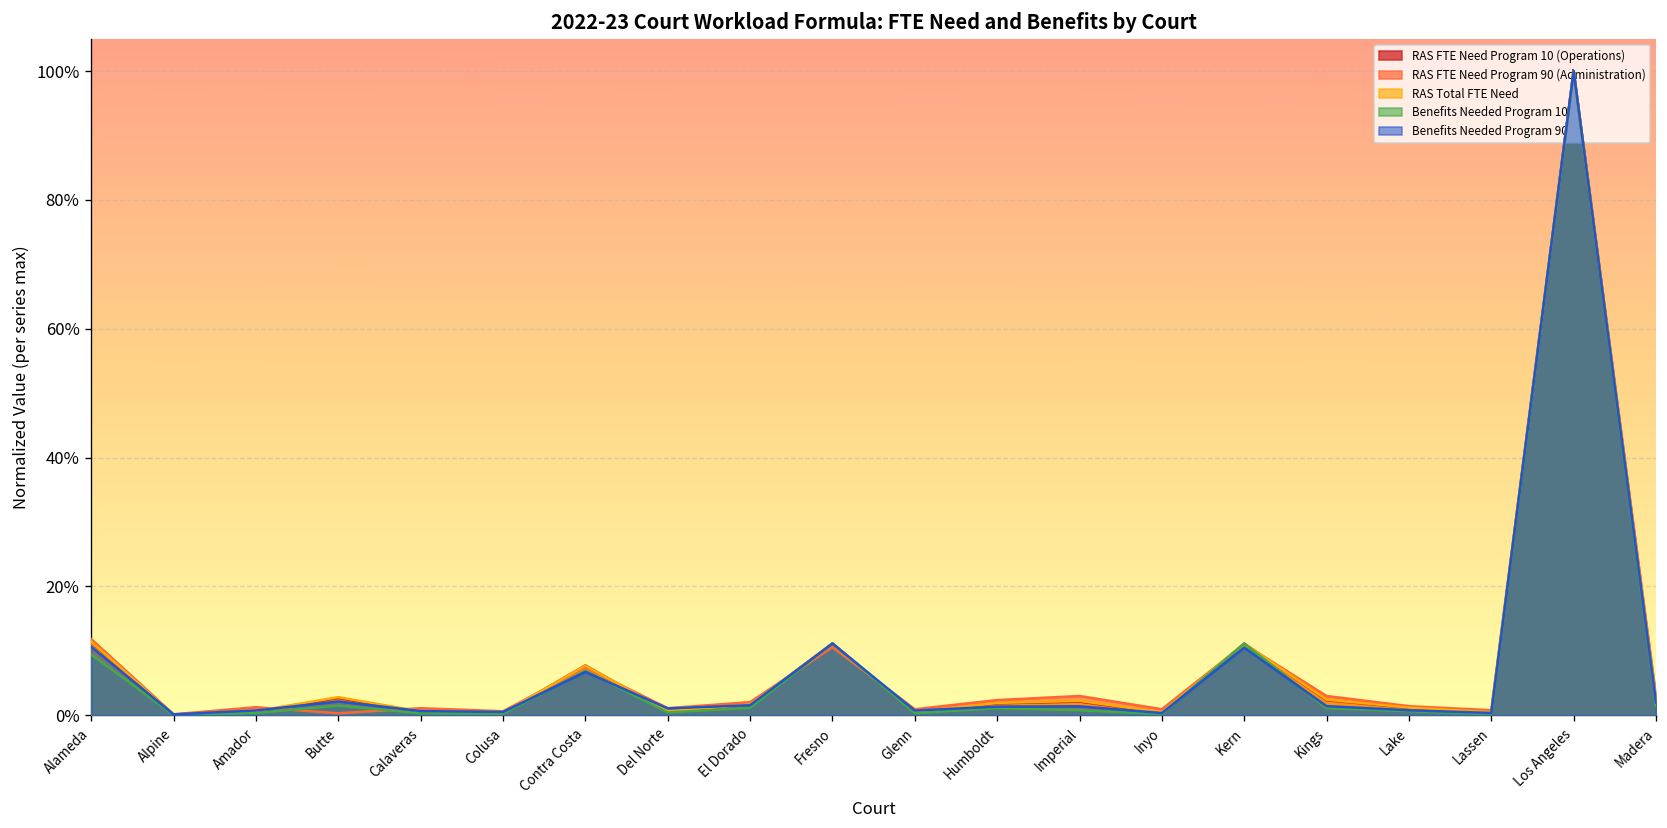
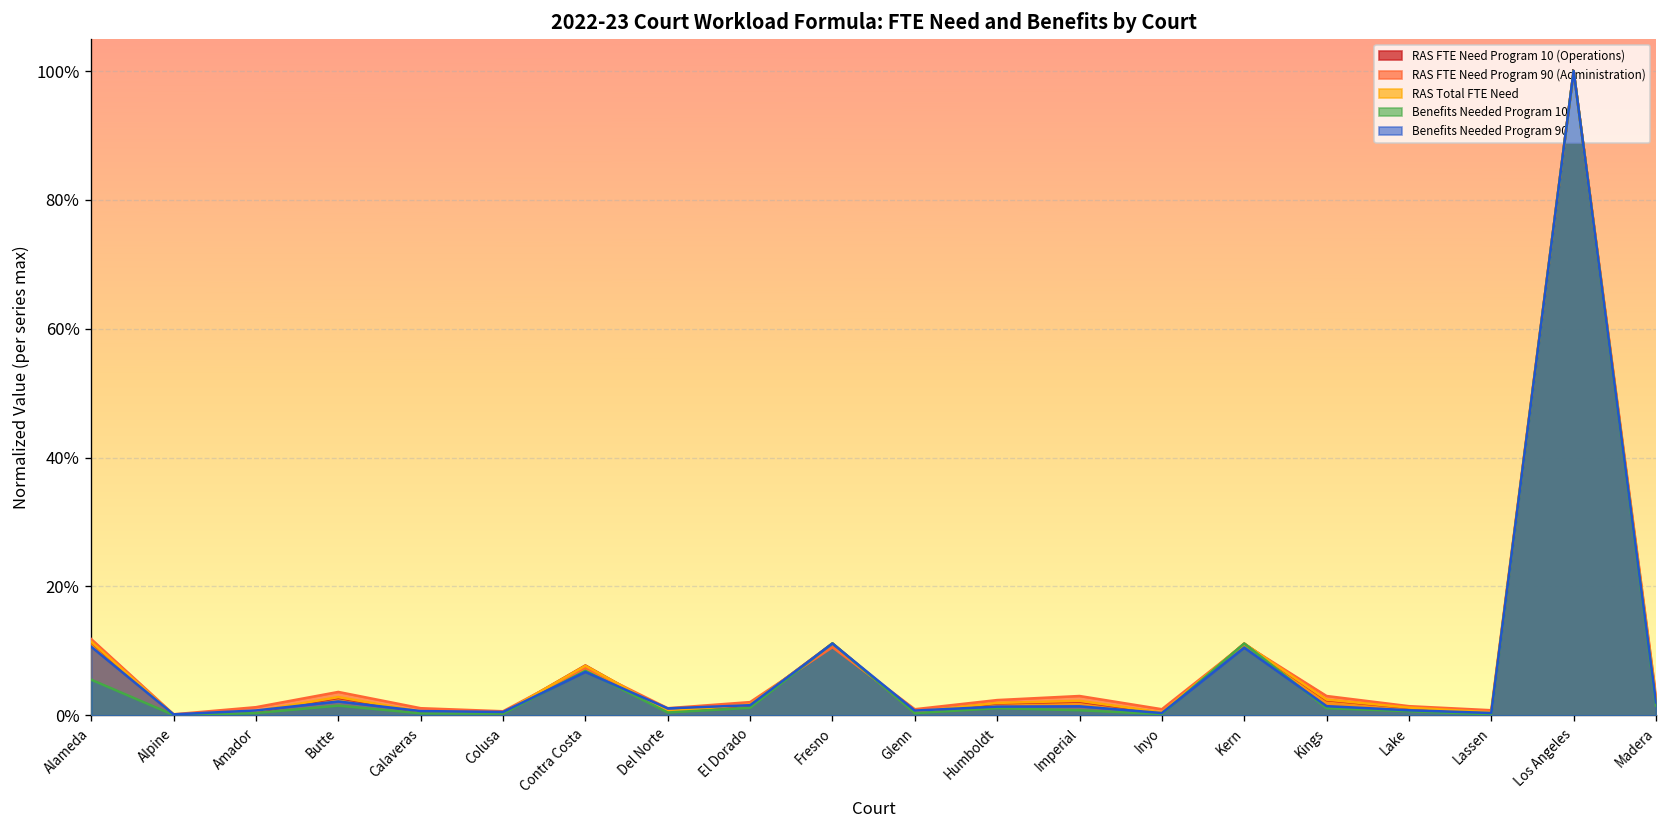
  {
    "RAS FTE Need Program 90 (Administration)": {
      "Amador": "1%",
-     "Butte": "0%",
+     "Butte": "4%",
      "Fresno": "11%",
      "Imperial": "3%",
      "Inyo": "1%",
      "Kings": "3%",
      "Madera": "3%"
    },
    "Benefits Needed Program 10": {
-     "Alameda": "9%",
+     "Alameda": "6%",
      "Butte": "1%",
      "Imperial": "1%",
      "Madera": "1%"
    },
    "Benefits Needed Program 90": {
      "Alameda": "11%",
      "Butte": "2%",
      "Imperial": "1%",
      "Kern": "10%"
    }
  }
